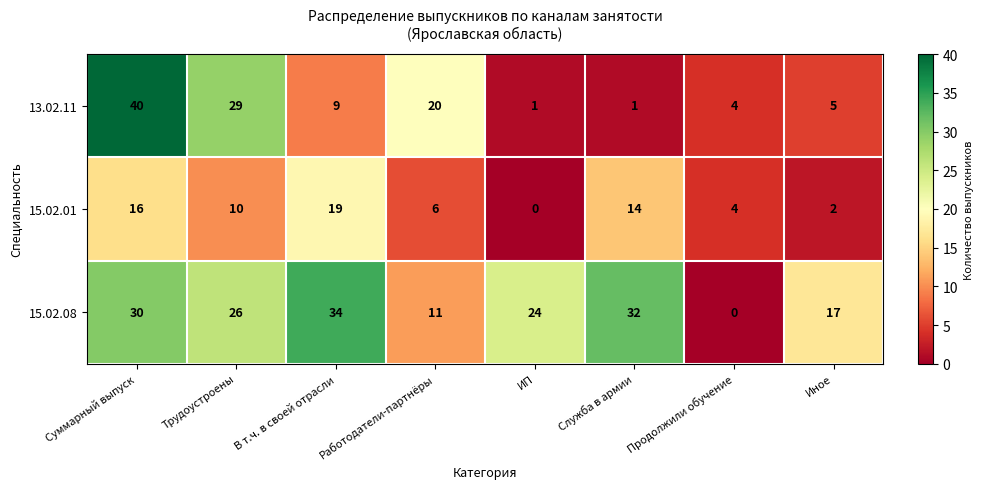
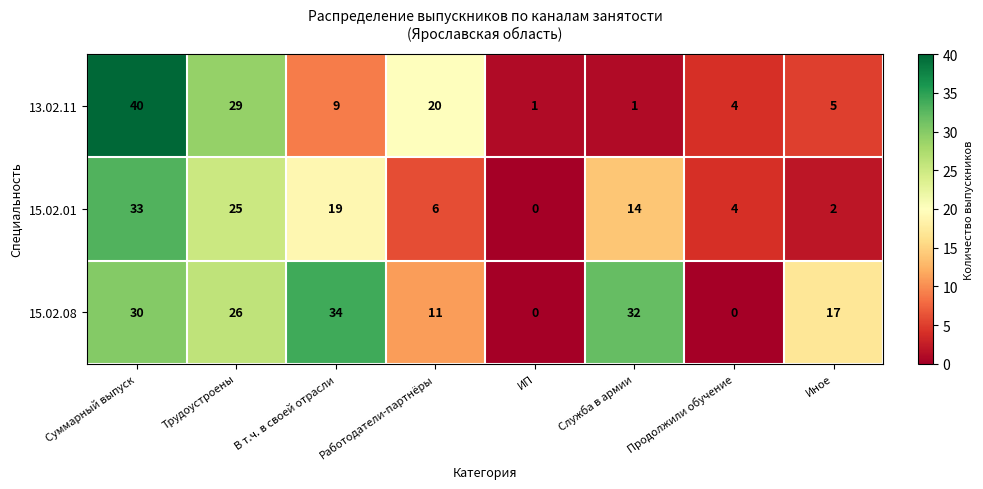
  {
    "13.02.11": {
      "Суммарный выпуск": 40,
      "Трудоустроены": 29,
      "В т.ч. в своей отрасли": 9,
      "Работодатели-партнёры": 20,
      "ИП": 1,
      "Служба в армии": 1,
      "Продолжили обучение": 4,
      "Иное": 5
    },
    "15.02.01": {
-     "Суммарный выпуск": 16,
-     "Трудоустроены": 10,
+     "Суммарный выпуск": 33,
+     "Трудоустроены": 25,
      "В т.ч. в своей отрасли": 19,
      "Работодатели-партнёры": 6,
      "ИП": 0,
      "Служба в армии": 14,
      "Продолжили обучение": 4,
      "Иное": 2
    },
    "15.02.08": {
      "Суммарный выпуск": 30,
      "Трудоустроены": 26,
      "В т.ч. в своей отрасли": 34,
      "Работодатели-партнёры": 11,
-     "ИП": 24,
+     "ИП": 0,
      "Служба в армии": 32,
      "Продолжили обучение": 0,
      "Иное": 17
    }
  }
